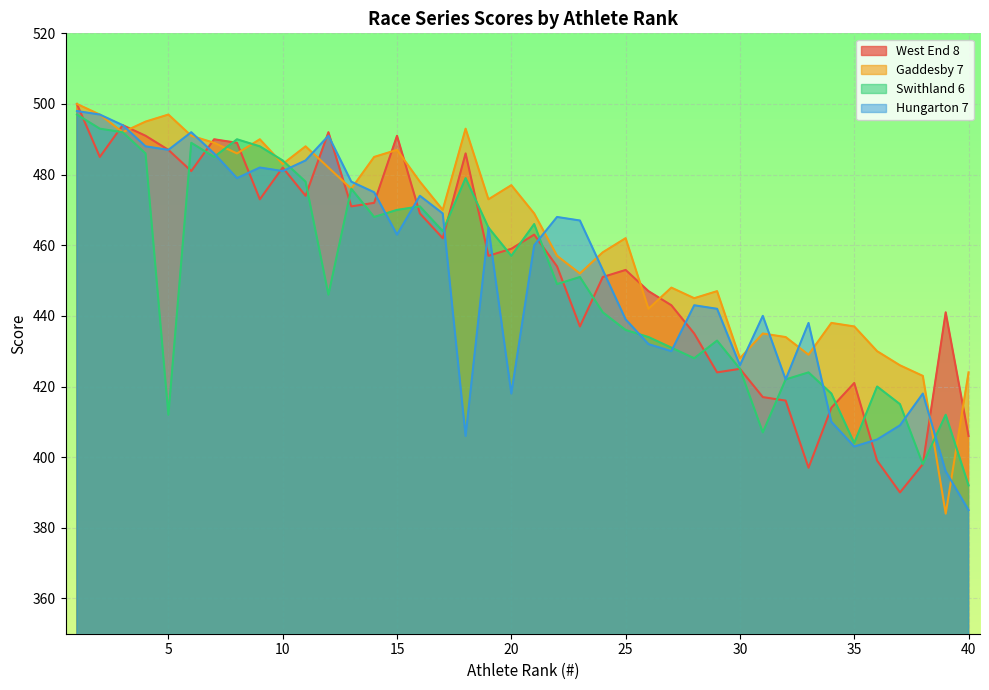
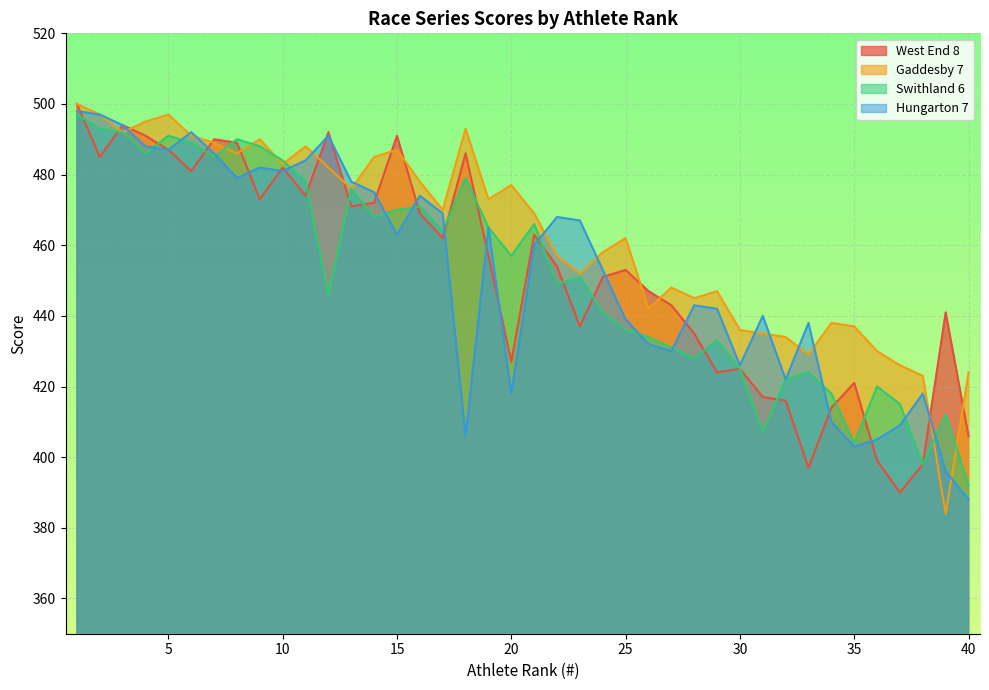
  {
    "West End 8": {
      "10": 482,
      "15": 491,
-     "20": 459,
+     "20": 427,
      "25": 453,
      "35": 421,
      "40": 406
    },
    "Gaddesby 7": {
      "5": 497,
      "10": 483,
      "15": 487,
      "20": 477,
      "25": 462,
-     "30": 428,
+     "30": 436,
      "35": 437,
      "40": 424
    },
    "Swithland 6": {
-     "5": 412,
+     "5": 491,
      "10": 484,
      "15": 470,
      "20": 457,
      "25": 436,
      "35": 404,
      "40": 392
    },
    "Hungarton 7": {
      "10": 481,
      "15": 463,
      "20": 418,
      "25": 439,
      "30": 426,
      "35": 403,
-     "40": 385
+     "40": 388
    }
  }
